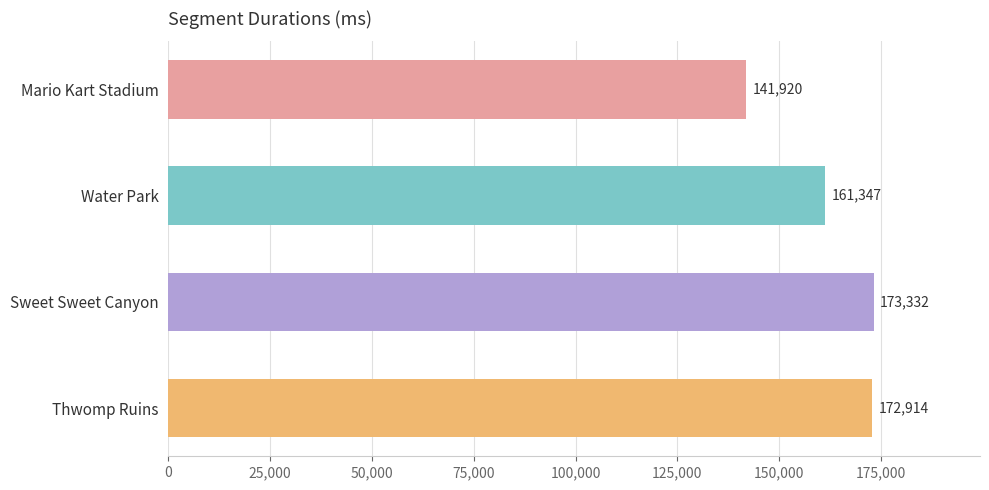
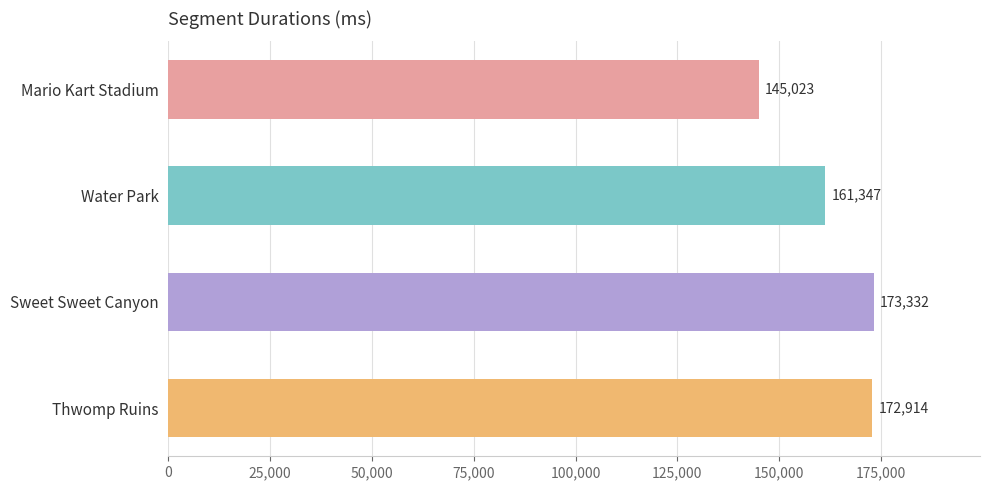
  {
-   "Mario Kart Stadium": "141,920",
+   "Mario Kart Stadium": "145,023",
    "Water Park": "161,347",
    "Sweet Sweet Canyon": "173,332",
    "Thwomp Ruins": "172,914"
  }
